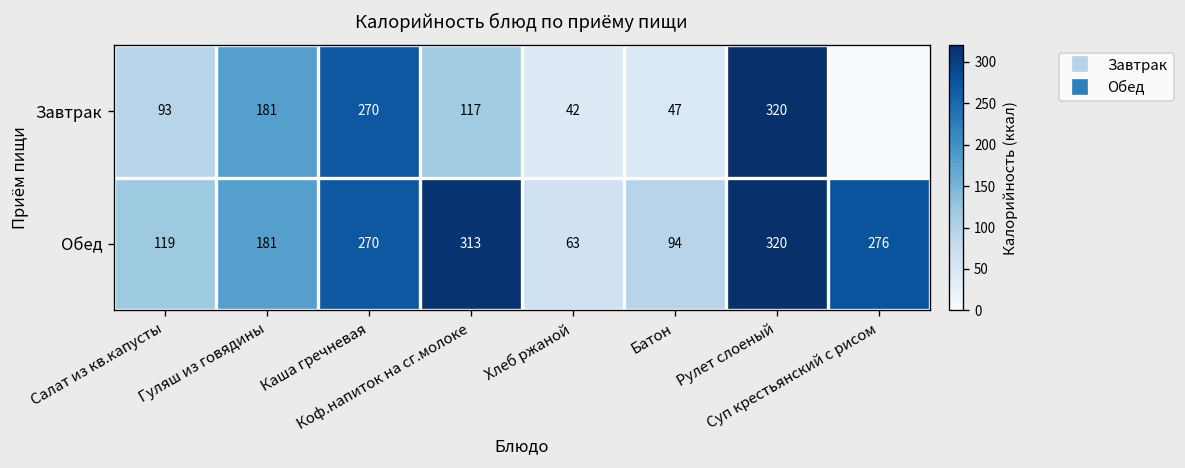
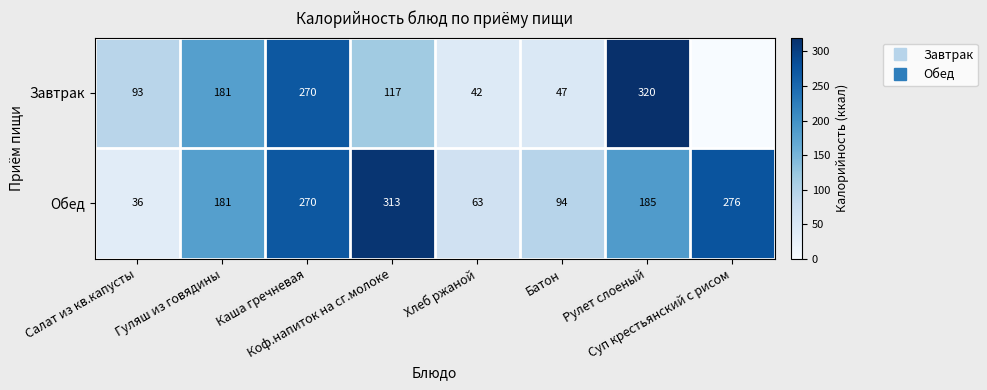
  {
    "Завтрак": {
      "Салат из кв.капусты": 93,
      "Гуляш из говядины": 181,
      "Каша гречневая": 270,
      "Коф.напиток на сг.молоке": 117,
      "Хлеб ржаной": 42,
      "Батон": 47,
      "Рулет слоеный": 320
    },
    "Обед": {
-     "Салат из кв.капусты": 119,
+     "Салат из кв.капусты": 36,
      "Гуляш из говядины": 181,
      "Каша гречневая": 270,
      "Коф.напиток на сг.молоке": 313,
      "Хлеб ржаной": 63,
      "Батон": 94,
-     "Рулет слоеный": 320,
+     "Рулет слоеный": 185,
      "Суп крестьянский с рисом": 276
    }
  }
